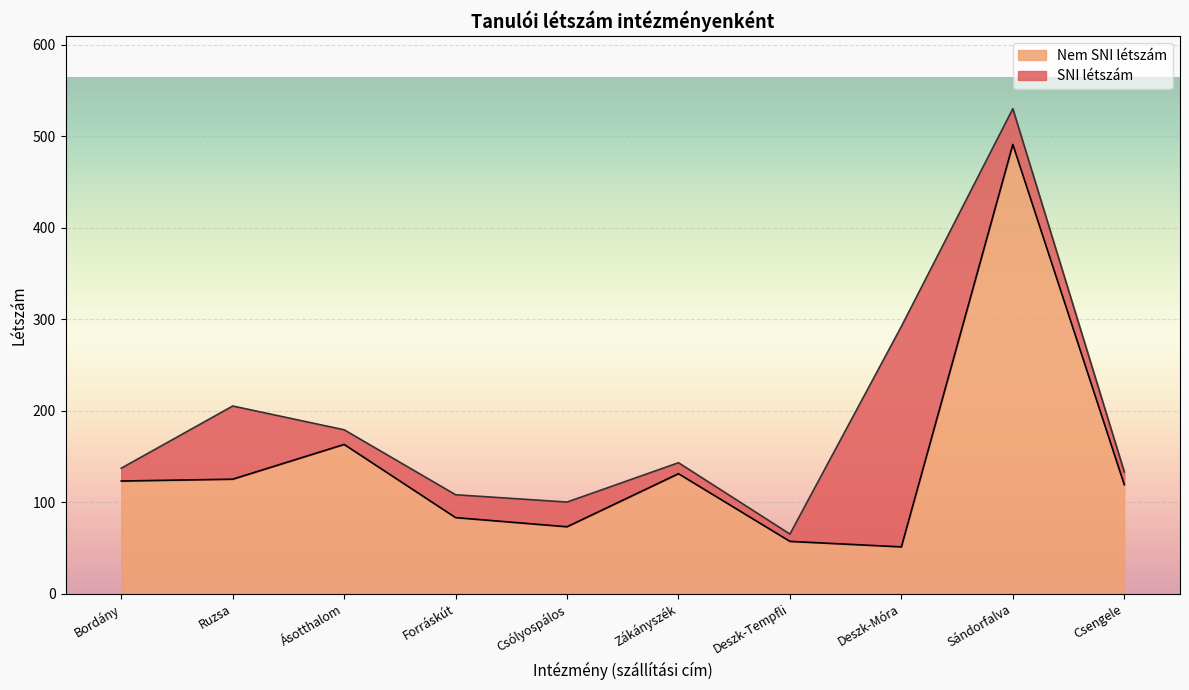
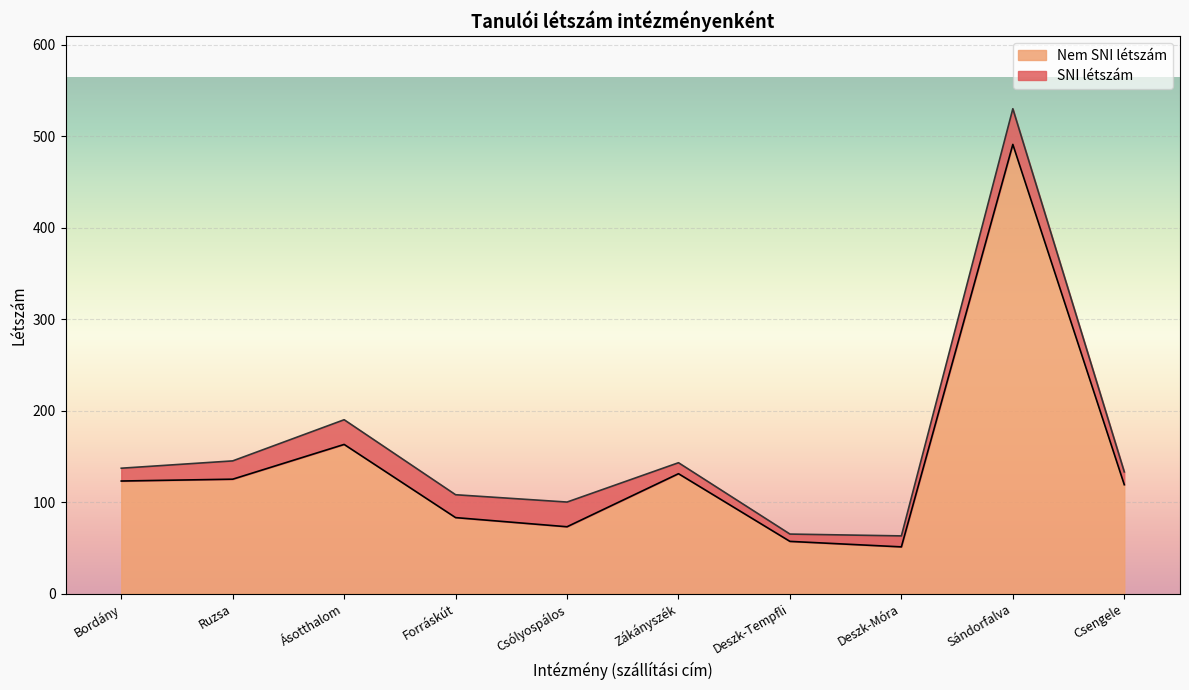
  {
    "Nem SNI létszám": {
      "Bordány": 120,
      "Ruzsa": 130,
      "Ásotthalom": 160,
      "Forráskút": 80,
      "Csólyospálos": 70,
      "Zákányszék": 130,
      "Deszk-Tempfli": 60,
      "Deszk-Móra": 50,
      "Sándorfalva": 490,
      "Csengele": 120
    },
    "SNI létszám": {
      "Bordány": 10,
-     "Ruzsa": 80,
-     "Ásotthalom": 20,
+     "Ruzsa": 20,
+     "Ásotthalom": 30,
      "Forráskút": 30,
      "Csólyospálos": 30,
      "Zákányszék": 10,
      "Deszk-Tempfli": 10,
-     "Deszk-Móra": 240,
+     "Deszk-Móra": 10,
      "Sándorfalva": 40,
      "Csengele": 10
    }
  }
